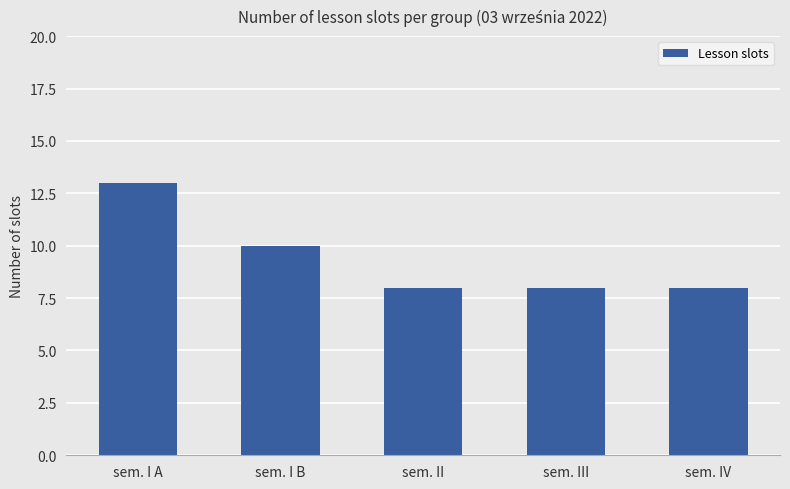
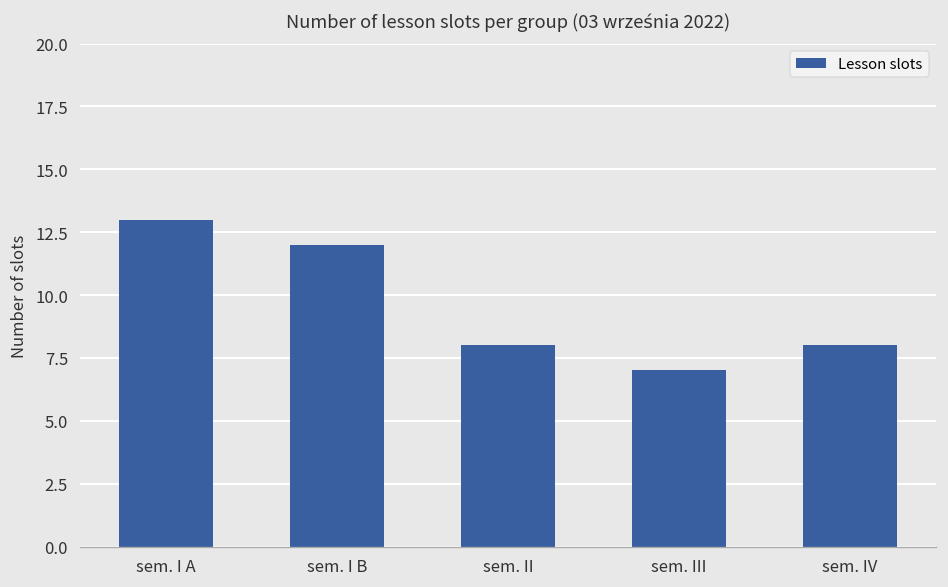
  {
    "sem. I A": 13,
-   "sem. I B": 10,
+   "sem. I B": 12,
    "sem. II": 8,
-   "sem. III": 8,
+   "sem. III": 7,
    "sem. IV": 8
  }
